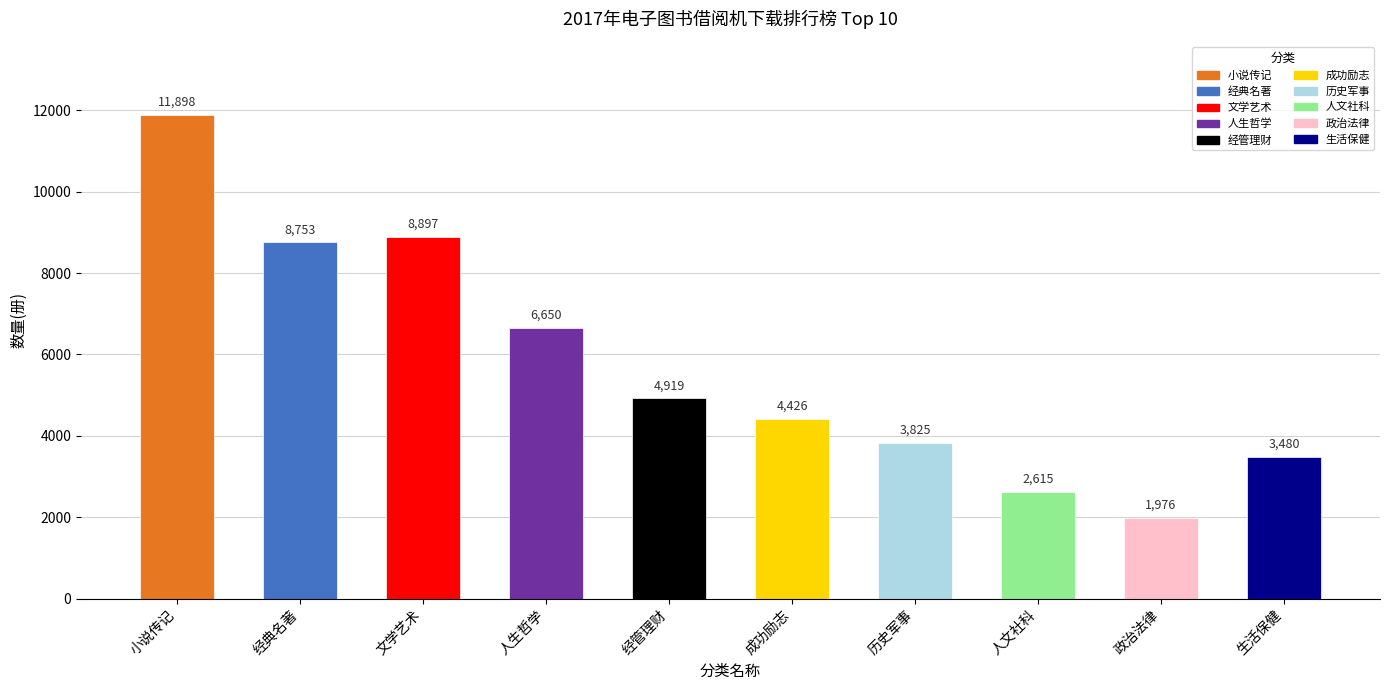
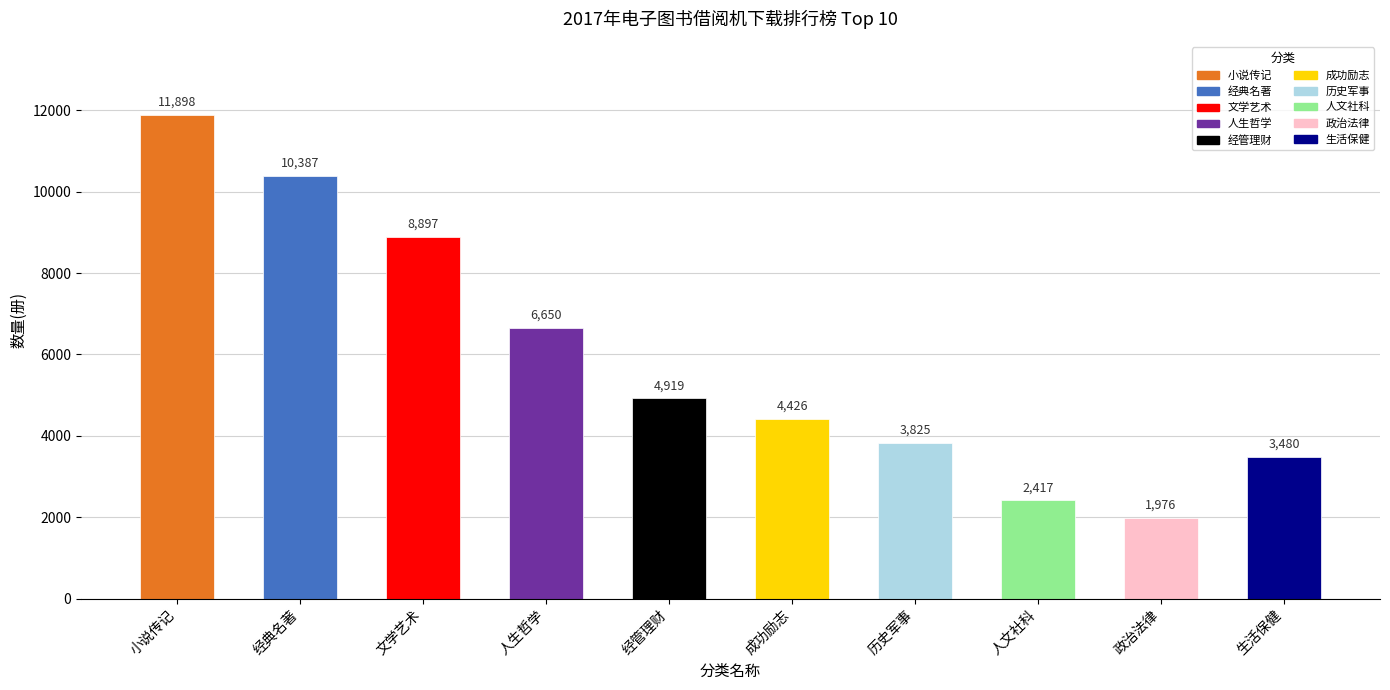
  {
    "小说传记": "11,898",
-   "经典名著": "8,753",
+   "经典名著": "10,387",
    "文学艺术": "8,897",
    "人生哲学": "6,650",
    "经管理财": "4,919",
    "成功励志": "4,426",
    "历史军事": "3,825",
-   "人文社科": "2,615",
+   "人文社科": "2,417",
    "政治法律": "1,976",
    "生活保健": "3,480"
  }
